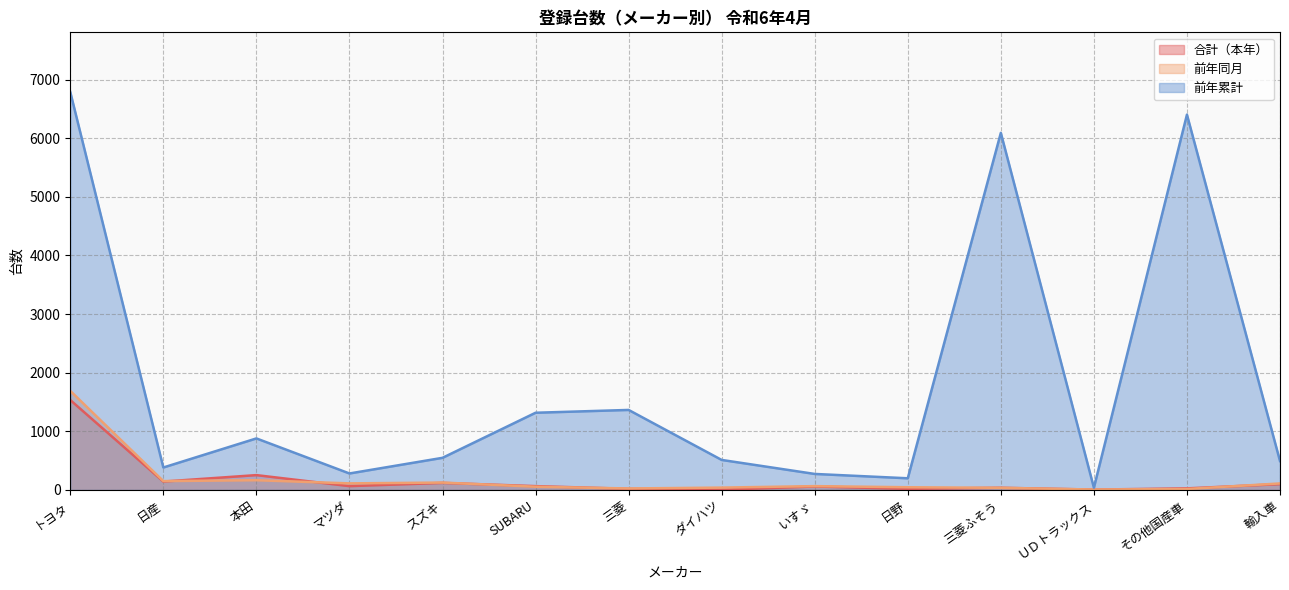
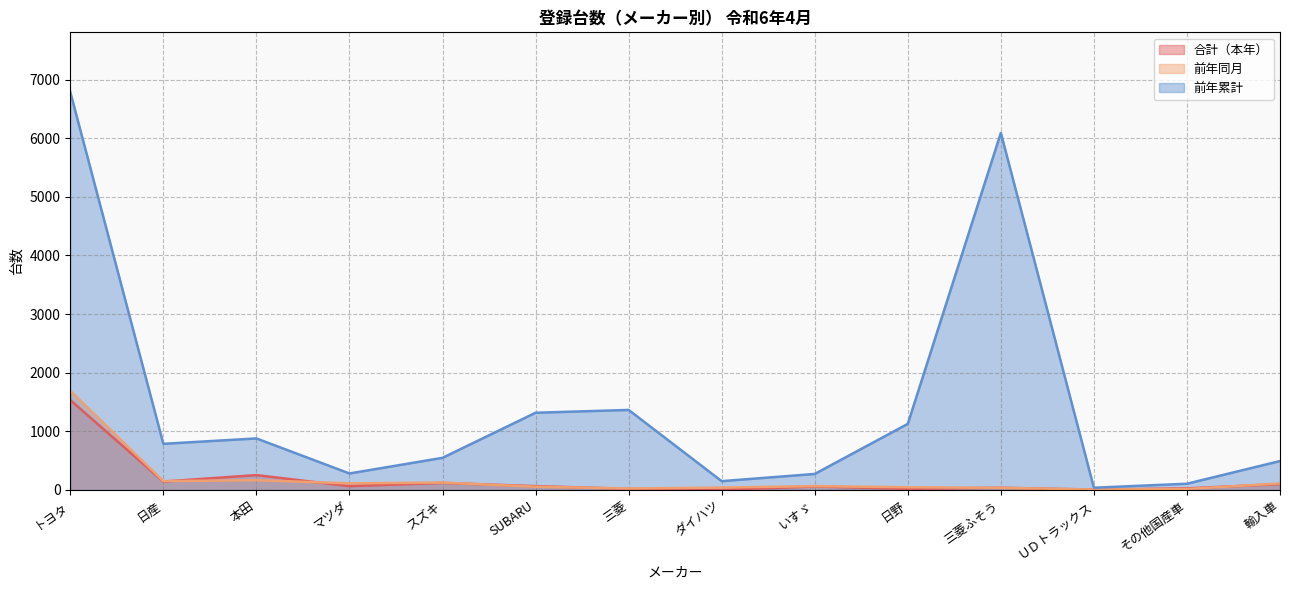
  {
    "前年累計": {
      "トヨタ": 6800,
-     "日産": 400,
+     "日産": 800,
      "本田": 900,
      "マツダ": 300,
      "スズキ": 500,
      "SUBARU": 1300,
      "三菱": 1400,
-     "ダイハツ": 500,
+     "ダイハツ": 100,
      "いすゞ": 300,
-     "日野": 200,
+     "日野": 1100,
      "三菱ふそう": 6100,
-     "その他国産車": 6400,
+     "その他国産車": 100,
      "輸入車": 500
    }
  }
